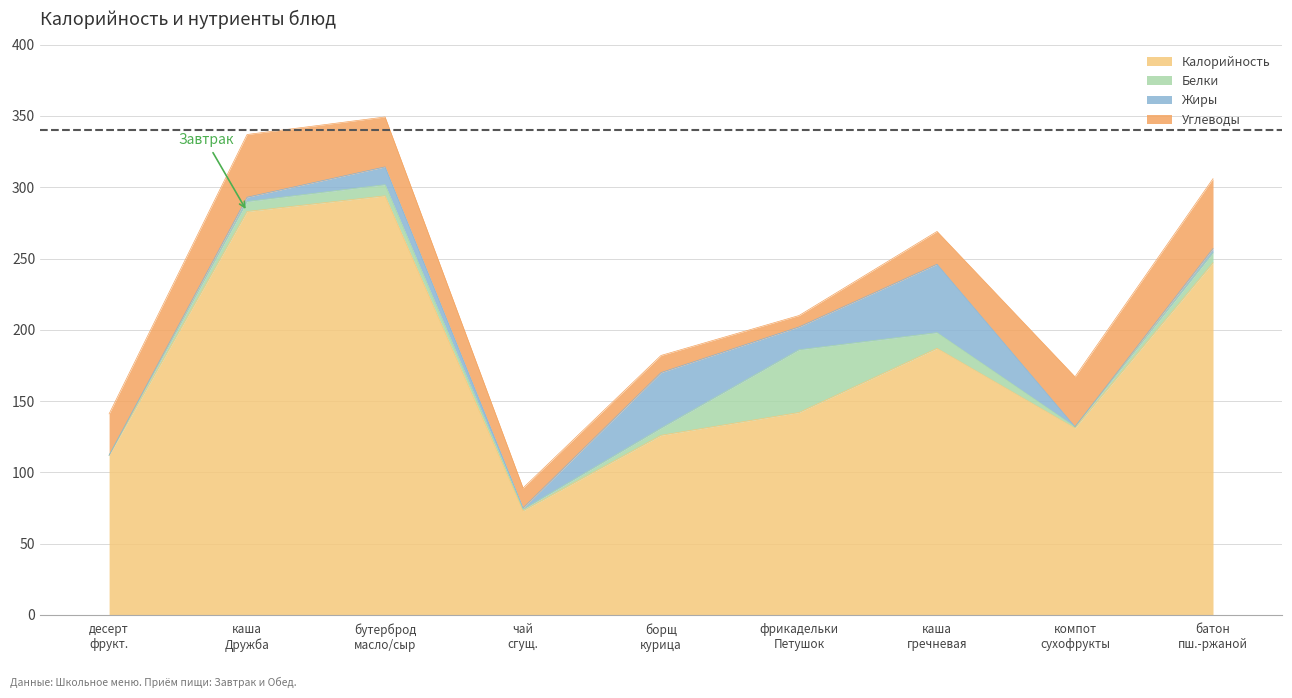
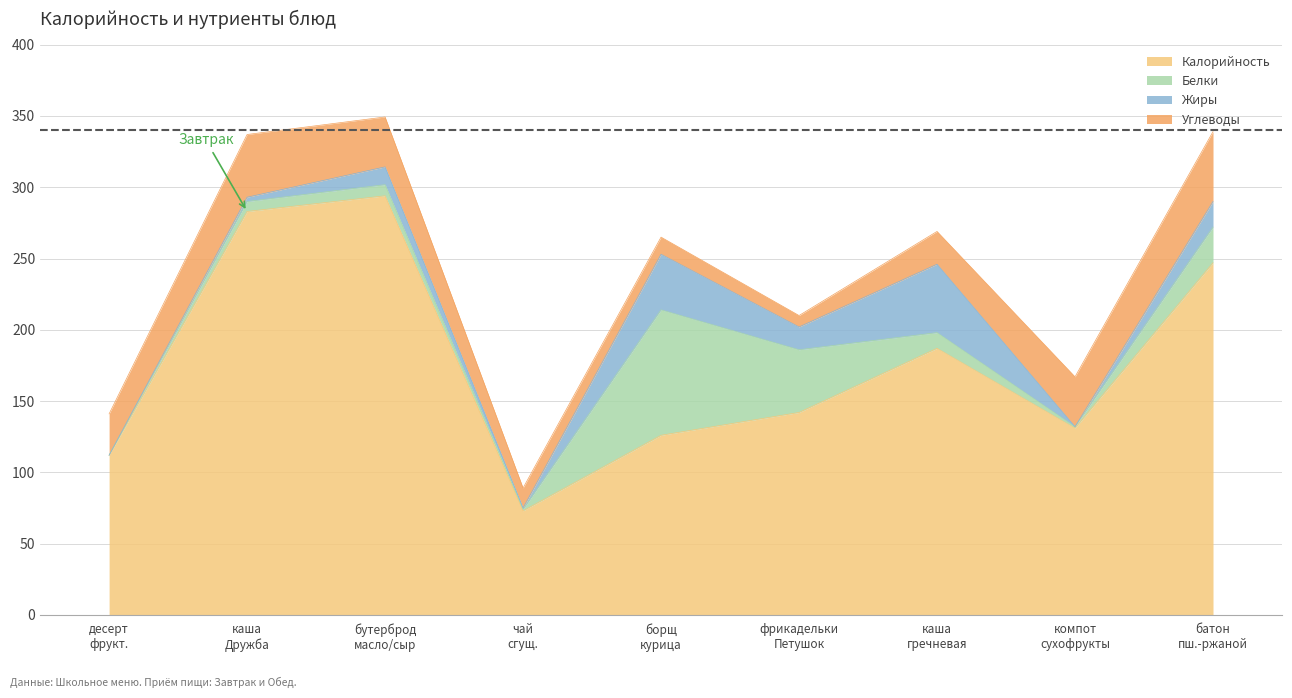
  {
    "Белки": {
      "каша Дружба": 7,
      "бутерброд масло/сыр": 8,
-     "борщ курица": 5,
+     "борщ курица": 88,
      "фрикадельки Петушок": 44,
      "каша гречневая": 11,
-     "батон пш.-ржаной": 7
+     "батон пш.-ржаной": 25
    },
    "Жиры": {
      "каша Дружба": 3,
      "бутерброд масло/сыр": 13,
      "борщ курица": 39,
      "фрикадельки Петушок": 16,
      "каша гречневая": 48,
-     "батон пш.-ржаной": 3
+     "батон пш.-ржаной": 18
    }
  }
